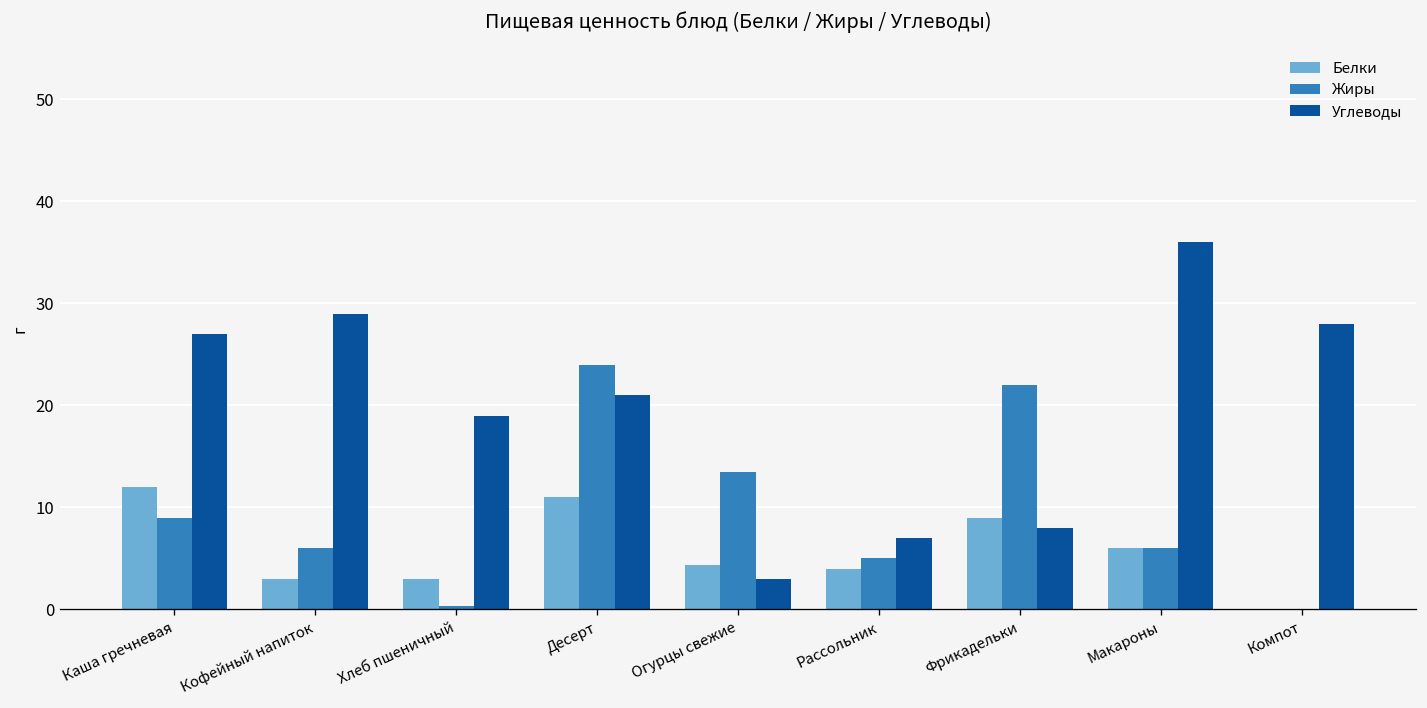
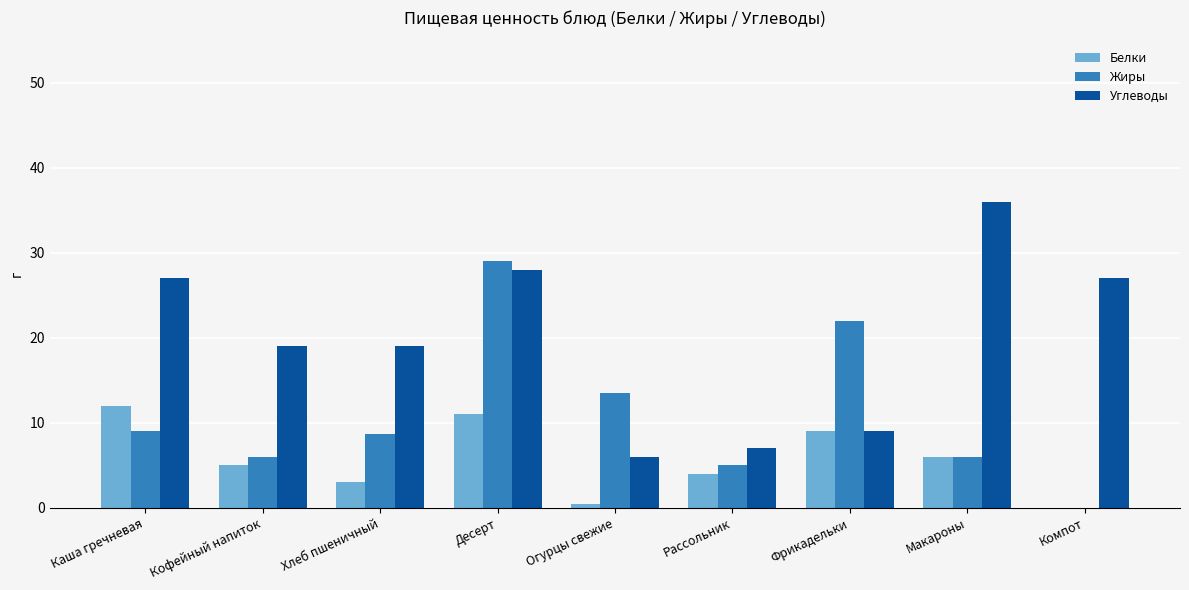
  {
    "Белки": {
      "Каша гречневая": 12,
-     "Кофейный напиток": 3,
+     "Кофейный напиток": 5,
      "Хлеб пшеничный": 3,
      "Десерт": 11,
-     "Огурцы свежие": 4,
+     "Огурцы свежие": 0,
      "Рассольник": 4,
      "Фрикадельки": 9,
      "Макароны": 6,
      "Компот": 0
    },
    "Жиры": {
      "Каша гречневая": 9,
      "Кофейный напиток": 6,
-     "Хлеб пшеничный": 0,
-     "Десерт": 24,
+     "Хлеб пшеничный": 9,
+     "Десерт": 29,
      "Огурцы свежие": 14,
      "Рассольник": 5,
      "Фрикадельки": 22,
      "Макароны": 6,
      "Компот": 0
    },
    "Углеводы": {
      "Каша гречневая": 27,
-     "Кофейный напиток": 29,
+     "Кофейный напиток": 19,
      "Хлеб пшеничный": 19,
-     "Десерт": 21,
-     "Огурцы свежие": 3,
+     "Десерт": 28,
+     "Огурцы свежие": 6,
      "Рассольник": 7,
-     "Фрикадельки": 8,
+     "Фрикадельки": 9,
      "Макароны": 36,
-     "Компот": 28
+     "Компот": 27
    }
  }
